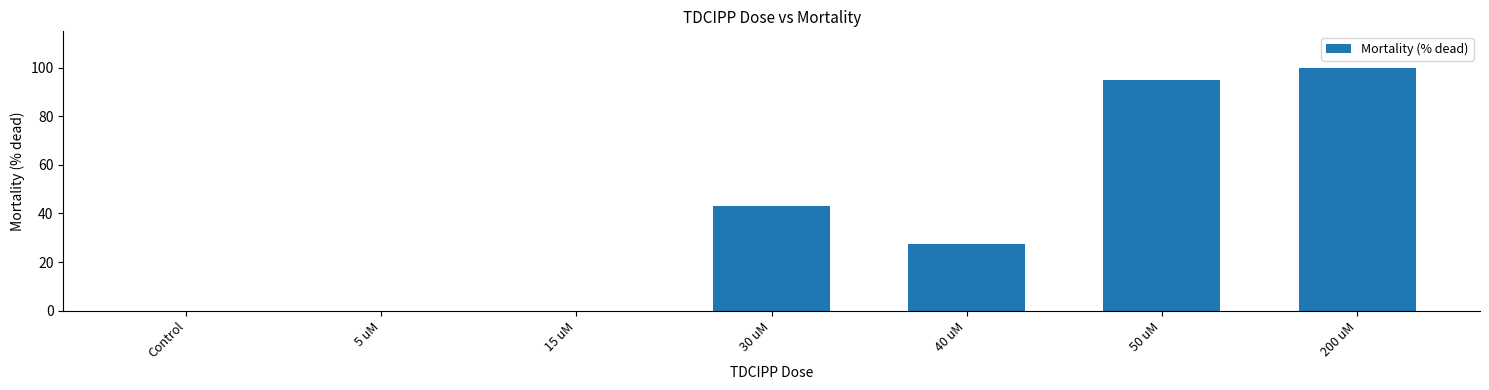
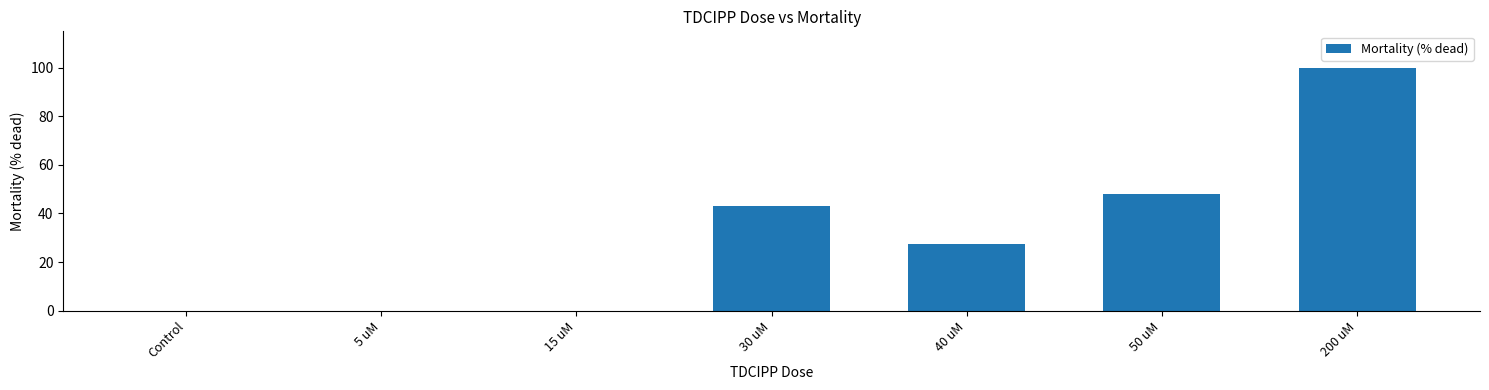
  {
    "Control": 0,
    "5 uM": 0,
    "15 uM": 0,
    "30 uM": 43,
    "40 uM": 27,
-   "50 uM": 95,
+   "50 uM": 48,
    "200 uM": 100
  }
